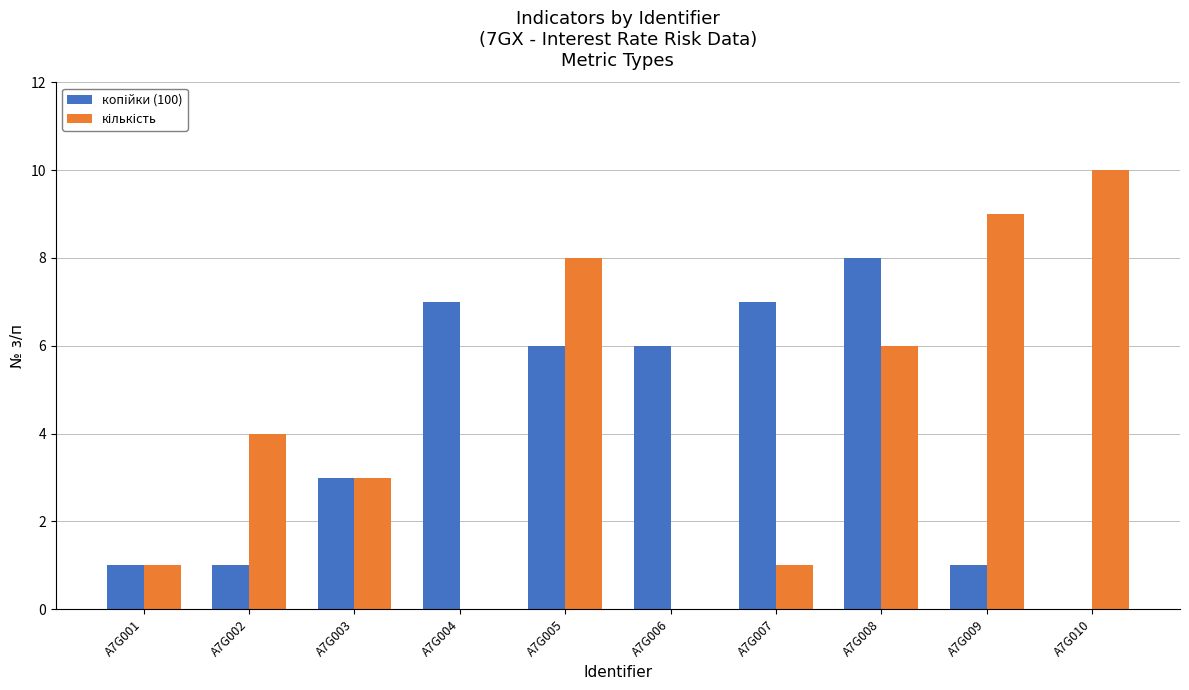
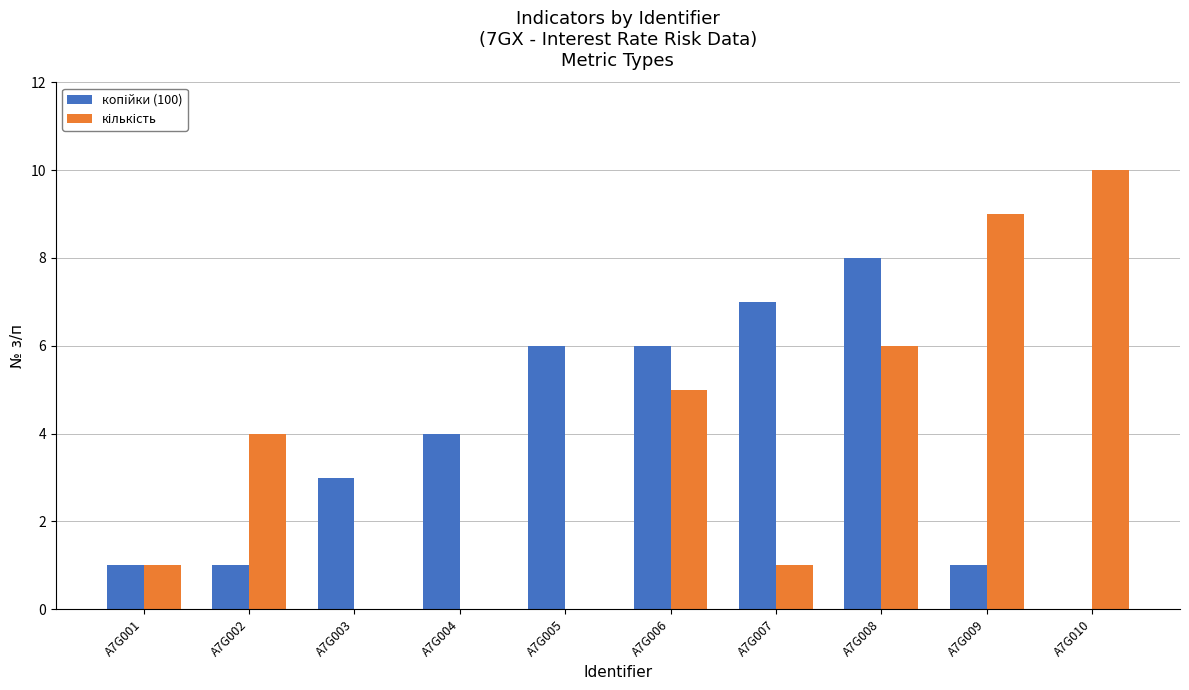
  {
    "копійки (100)": {
      "A7G001": 1,
      "A7G002": 1,
      "A7G003": 3,
-     "A7G004": 7,
+     "A7G004": 4,
      "A7G005": 6,
      "A7G006": 6,
      "A7G007": 7,
      "A7G008": 8,
      "A7G009": 1,
      "A7G010": 0
    },
    "кількість": {
      "A7G001": 1,
      "A7G002": 4,
-     "A7G003": 3,
+     "A7G003": 0,
      "A7G004": 0,
-     "A7G005": 8,
-     "A7G006": 0,
+     "A7G005": 0,
+     "A7G006": 5,
      "A7G007": 1,
      "A7G008": 6,
      "A7G009": 9,
      "A7G010": 10
    }
  }
